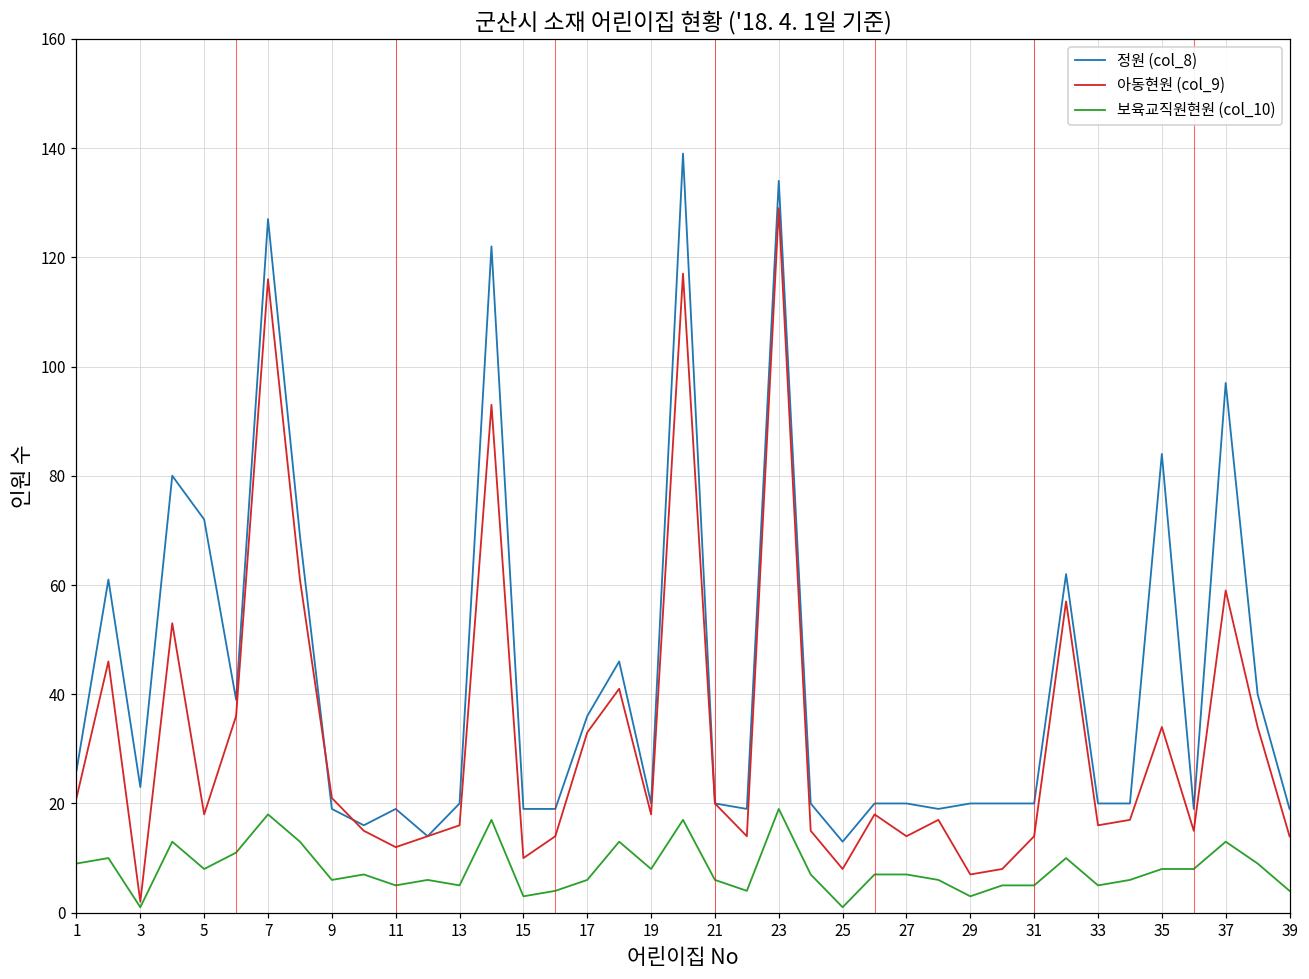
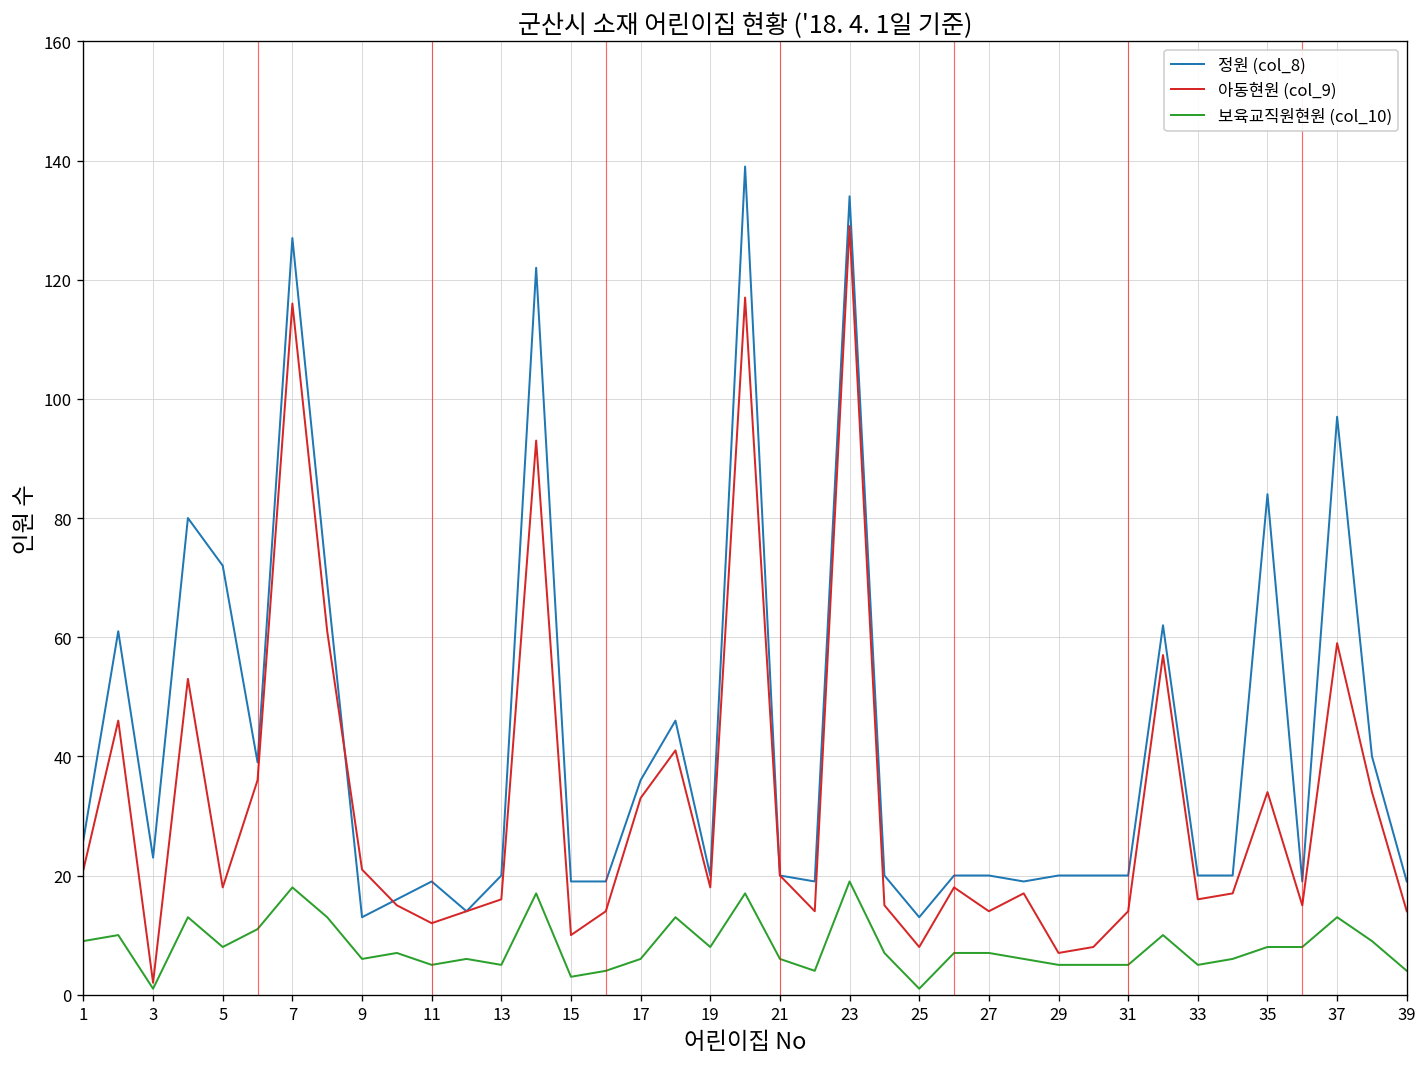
  {
    "정원 (col_8)": {
      "1": 26,
      "3": 23,
      "5": 72,
      "7": 127,
-     "9": 19,
+     "9": 13,
      "11": 19,
      "13": 20,
      "15": 19,
      "17": 36,
      "19": 20,
      "23": 134,
      "25": 13,
      "27": 20,
      "29": 20,
      "31": 20,
      "33": 20,
      "35": 84,
      "37": 97,
      "39": 19
    },
    "아동현원 (col_9)": {
      "1": 21,
      "3": 2,
      "5": 18,
      "7": 116,
      "9": 21,
      "11": 12,
      "13": 16,
      "15": 10,
      "17": 33,
      "19": 18,
      "23": 129,
      "25": 8,
      "27": 14,
      "29": 7,
      "31": 14,
      "33": 16,
      "35": 34,
      "37": 59,
      "39": 14
    },
    "보육교직원현원 (col_10)": {
      "1": 9,
      "3": 1,
      "5": 8,
      "7": 18,
      "9": 6,
      "11": 5,
      "13": 5,
      "15": 3,
      "17": 6,
      "19": 8,
      "21": 6,
      "23": 19,
      "25": 1,
      "27": 7,
-     "29": 3,
+     "29": 5,
      "31": 5,
      "33": 5,
      "35": 8,
      "37": 13,
      "39": 4
    }
  }
